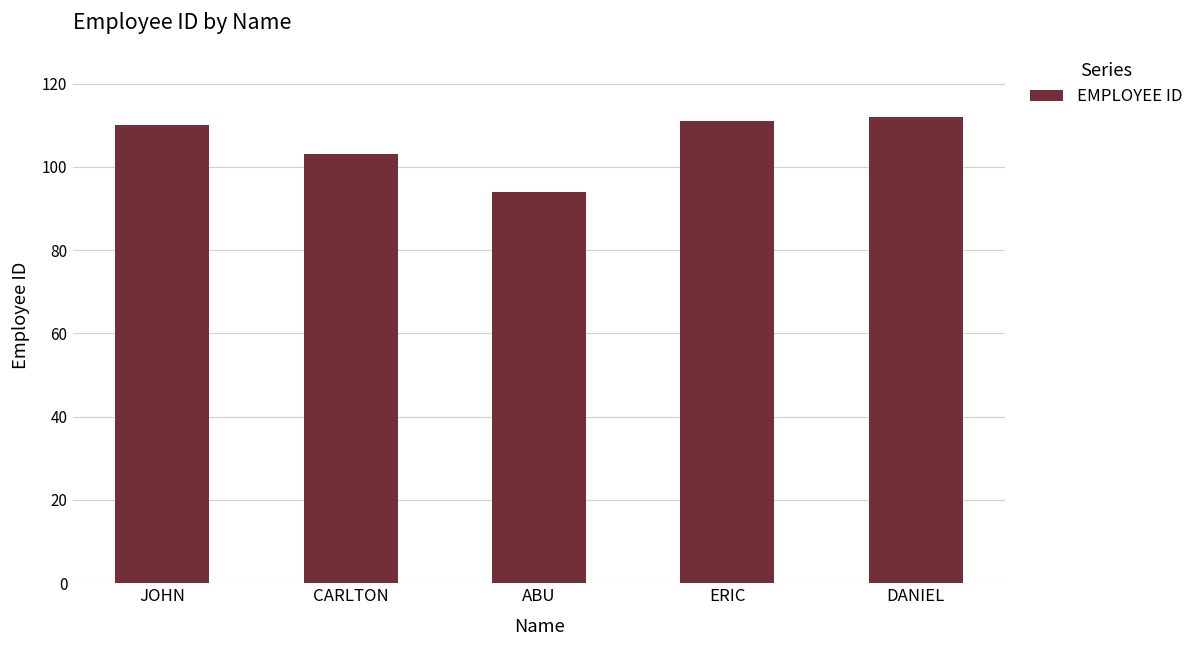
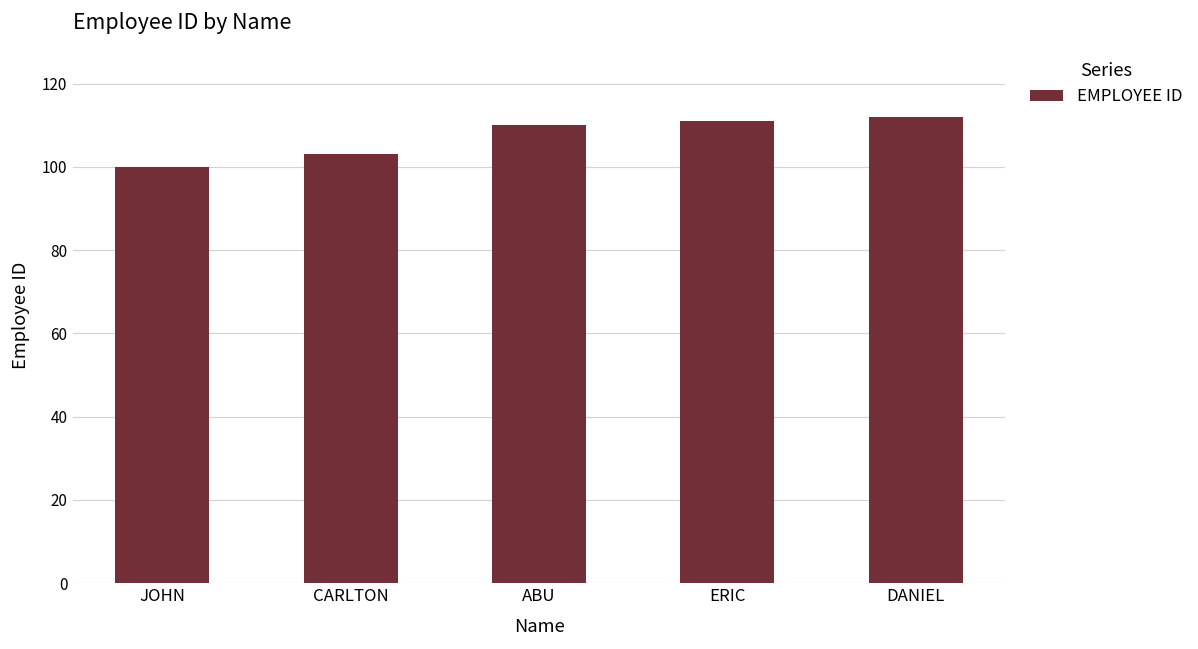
  {
-   "JOHN": 110,
+   "JOHN": 100,
    "CARLTON": 103,
-   "ABU": 94,
+   "ABU": 110,
    "ERIC": 111,
    "DANIEL": 112
  }
